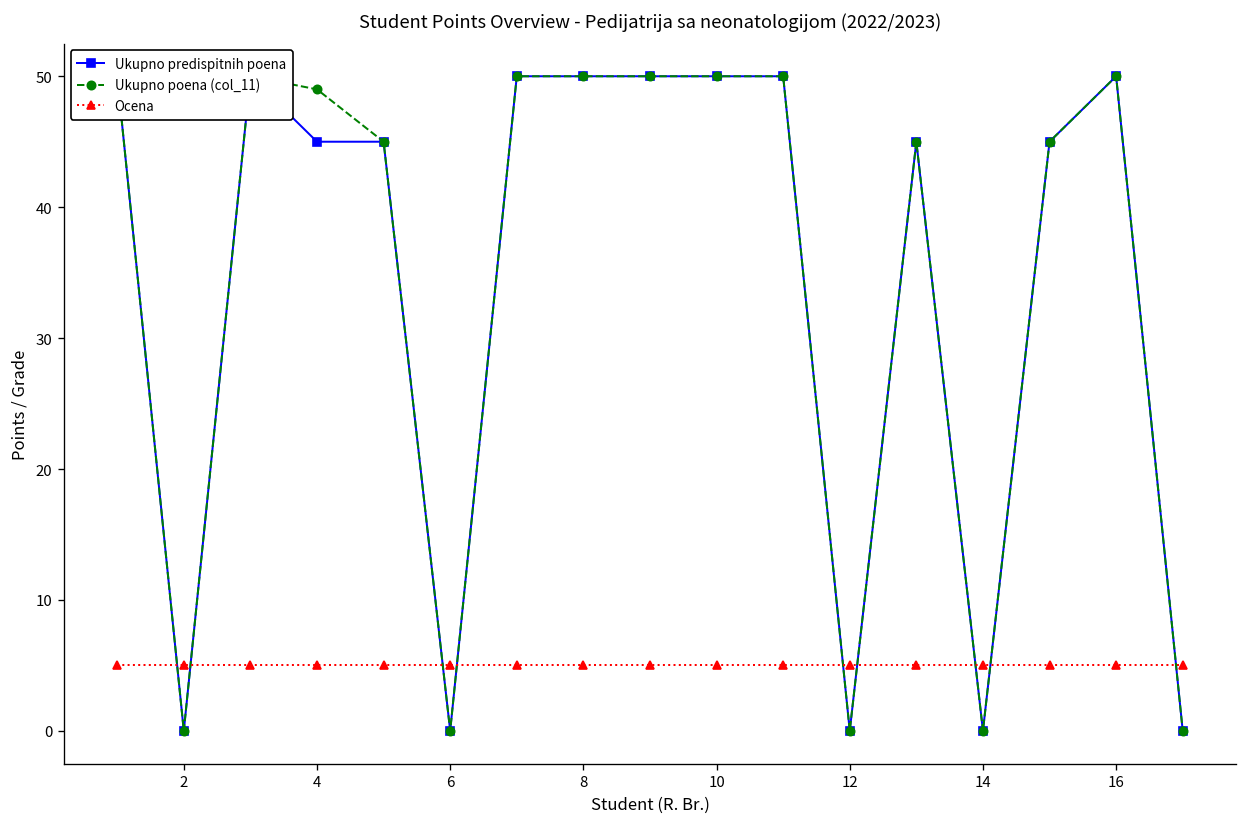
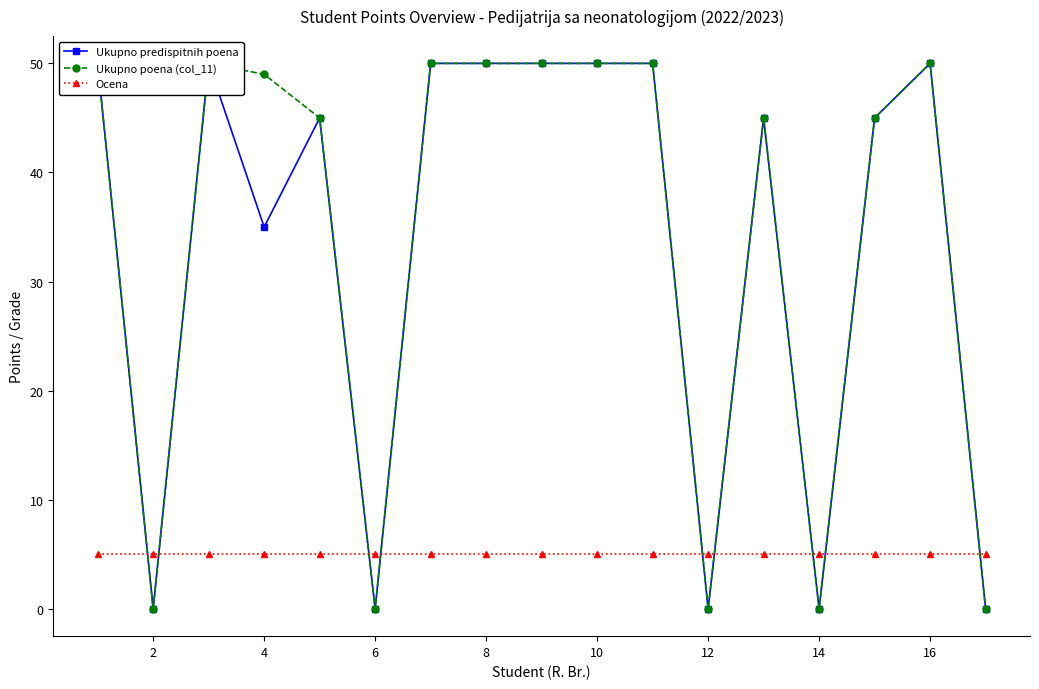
  {
    "Ukupno predispitnih poena": {
-     "4": 45
+     "4": 35
    },
    "Ukupno poena (col_11)": {
      "4": 49
    },
    "Ocena": {
      "2": 5,
      "4": 5,
      "6": 5,
      "8": 5,
      "10": 5,
      "12": 5,
      "14": 5,
      "16": 5
    }
  }
